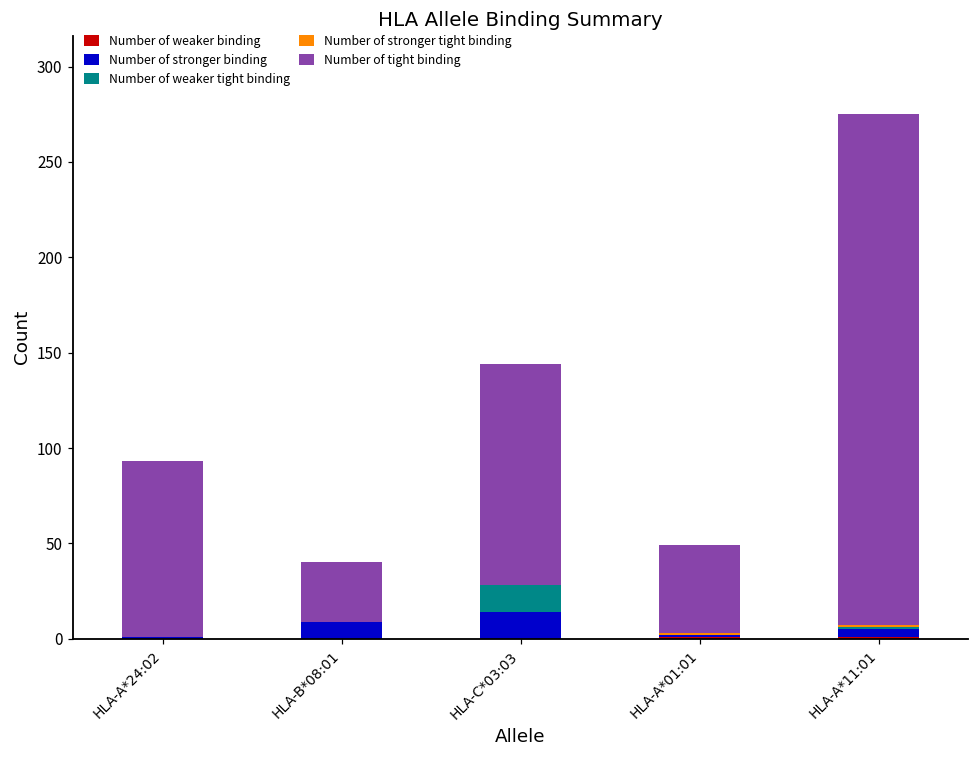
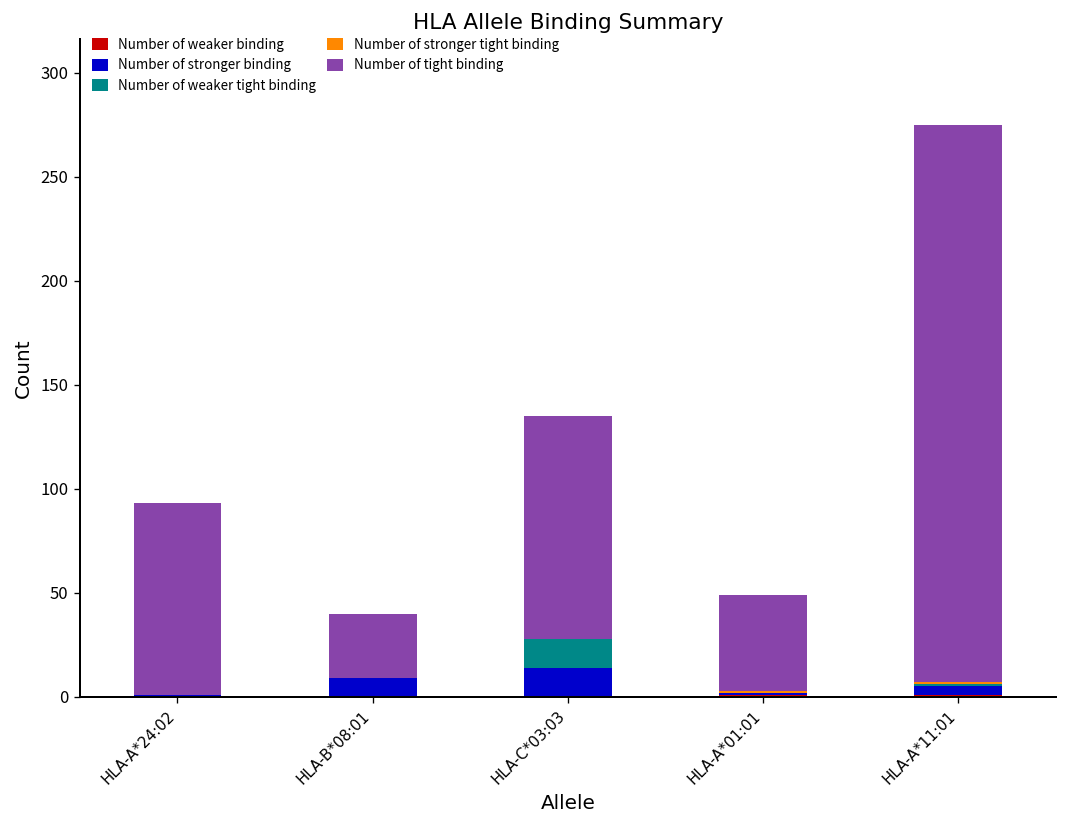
  {
    "Number of weaker binding": {
      "HLA-A*24:02": 0,
      "HLA-B*08:01": 0,
      "HLA-C*03:03": 0
    },
    "Number of stronger binding": {
      "HLA-B*08:01": 9,
      "HLA-C*03:03": 14,
      "HLA-A*11:01": 4
    },
    "Number of weaker tight binding": {
      "HLA-A*24:02": 0,
      "HLA-B*08:01": 0,
      "HLA-C*03:03": 14,
      "HLA-A*01:01": 0
    },
    "Number of stronger tight binding": {
      "HLA-A*24:02": 0,
      "HLA-B*08:01": 0,
      "HLA-C*03:03": 0
    },
    "Number of tight binding": {
      "HLA-A*24:02": 92,
      "HLA-B*08:01": 31,
-     "HLA-C*03:03": 116,
+     "HLA-C*03:03": 107,
      "HLA-A*01:01": 46,
      "HLA-A*11:01": 268
    }
  }
